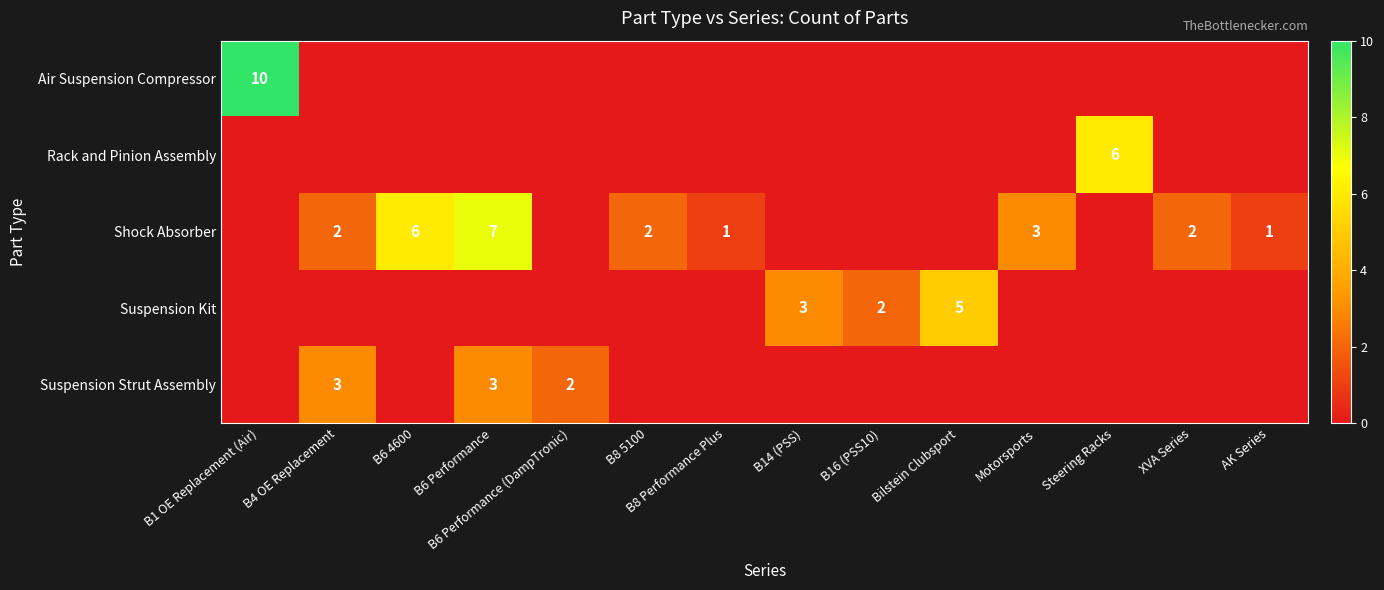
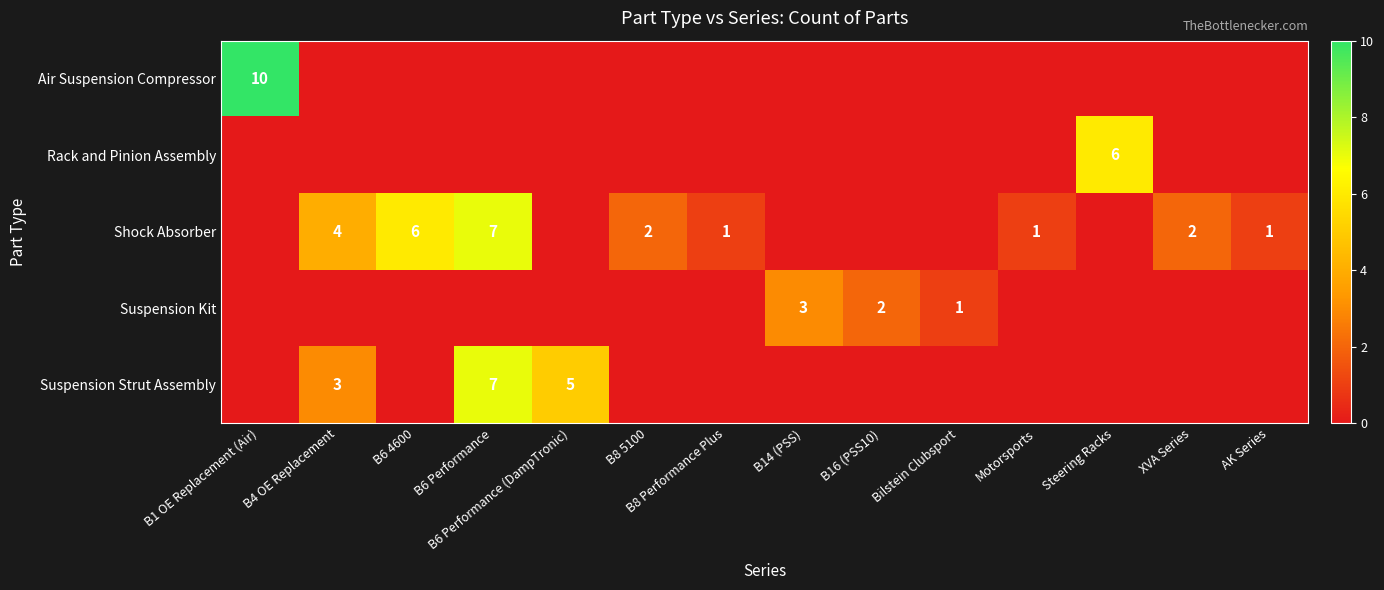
  {
    "Air Suspension Compressor": {
      "B1 OE Replacement (Air)": 10
    },
    "Rack and Pinion Assembly": {
      "Steering Racks": 6
    },
    "Shock Absorber": {
-     "B4 OE Replacement": 2,
+     "B4 OE Replacement": 4,
      "B6 4600": 6,
      "B6 Performance": 7,
      "B8 5100": 2,
      "B8 Performance Plus": 1,
-     "Motorsports": 3,
+     "Motorsports": 1,
      "XVA Series": 2,
      "AK Series": 1
    },
    "Suspension Kit": {
      "B14 (PSS)": 3,
      "B16 (PSS10)": 2,
-     "Bilstein Clubsport": 5
+     "Bilstein Clubsport": 1
    },
    "Suspension Strut Assembly": {
      "B4 OE Replacement": 3,
-     "B6 Performance": 3,
-     "B6 Performance (DampTronic)": 2
+     "B6 Performance": 7,
+     "B6 Performance (DampTronic)": 5
    }
  }
